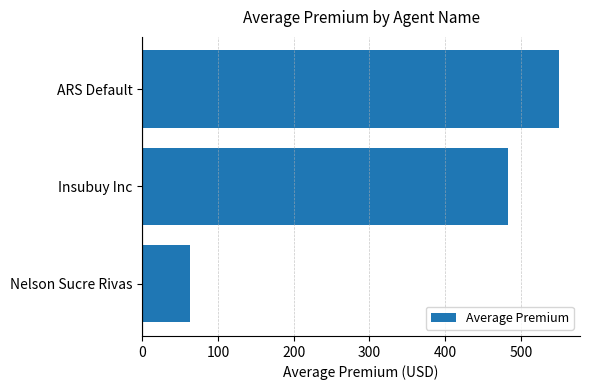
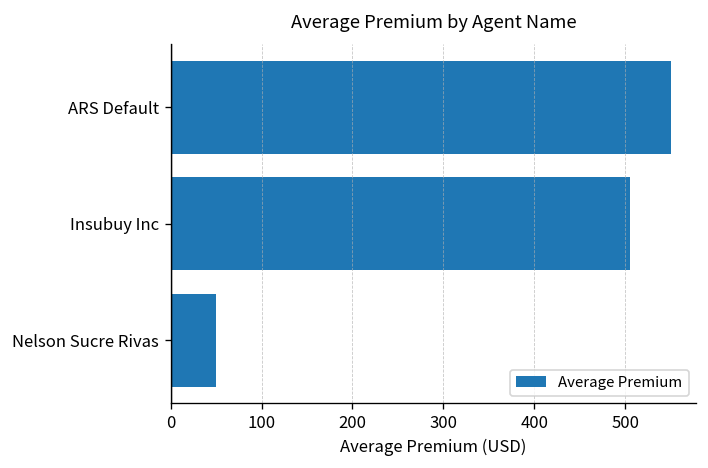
  {
    "ARS Default": 550,
-   "Insubuy Inc": 480,
-   "Nelson Sucre Rivas": 60
+   "Insubuy Inc": 500,
+   "Nelson Sucre Rivas": 50
  }
